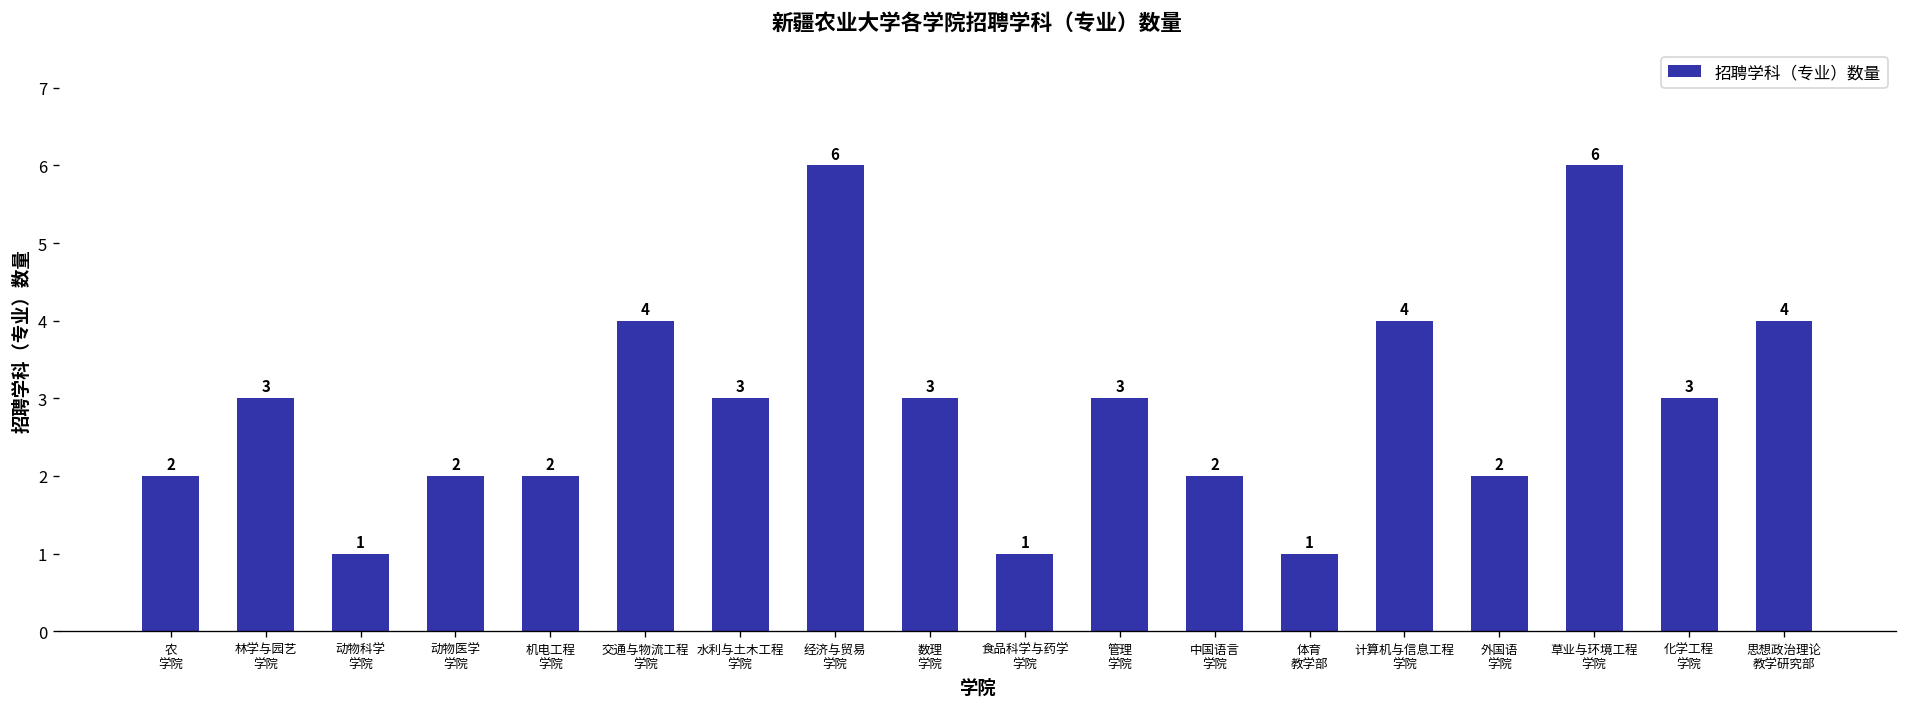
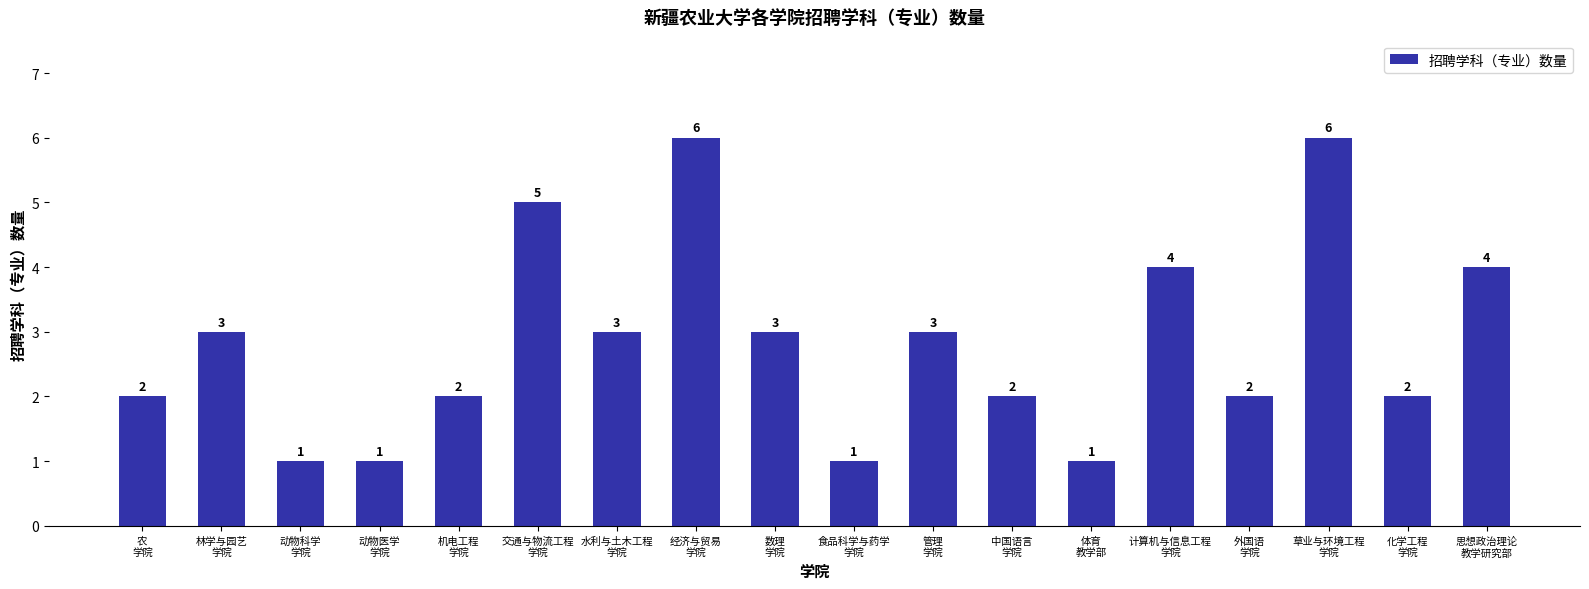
  {
    "农 学院": 2,
    "林学与园艺 学院": 3,
    "动物科学 学院": 1,
-   "动物医学 学院": 2,
+   "动物医学 学院": 1,
    "机电工程 学院": 2,
-   "交通与物流工程 学院": 4,
+   "交通与物流工程 学院": 5,
    "水利与土木工程 学院": 3,
    "经济与贸易 学院": 6,
    "数理 学院": 3,
    "食品科学与药学 学院": 1,
    "管理 学院": 3,
    "中国语言 学院": 2,
    "体育 教学部": 1,
    "计算机与信息工程 学院": 4,
    "外国语 学院": 2,
    "草业与环境工程 学院": 6,
-   "化学工程 学院": 3,
+   "化学工程 学院": 2,
    "思想政治理论 教学研究部": 4
  }
